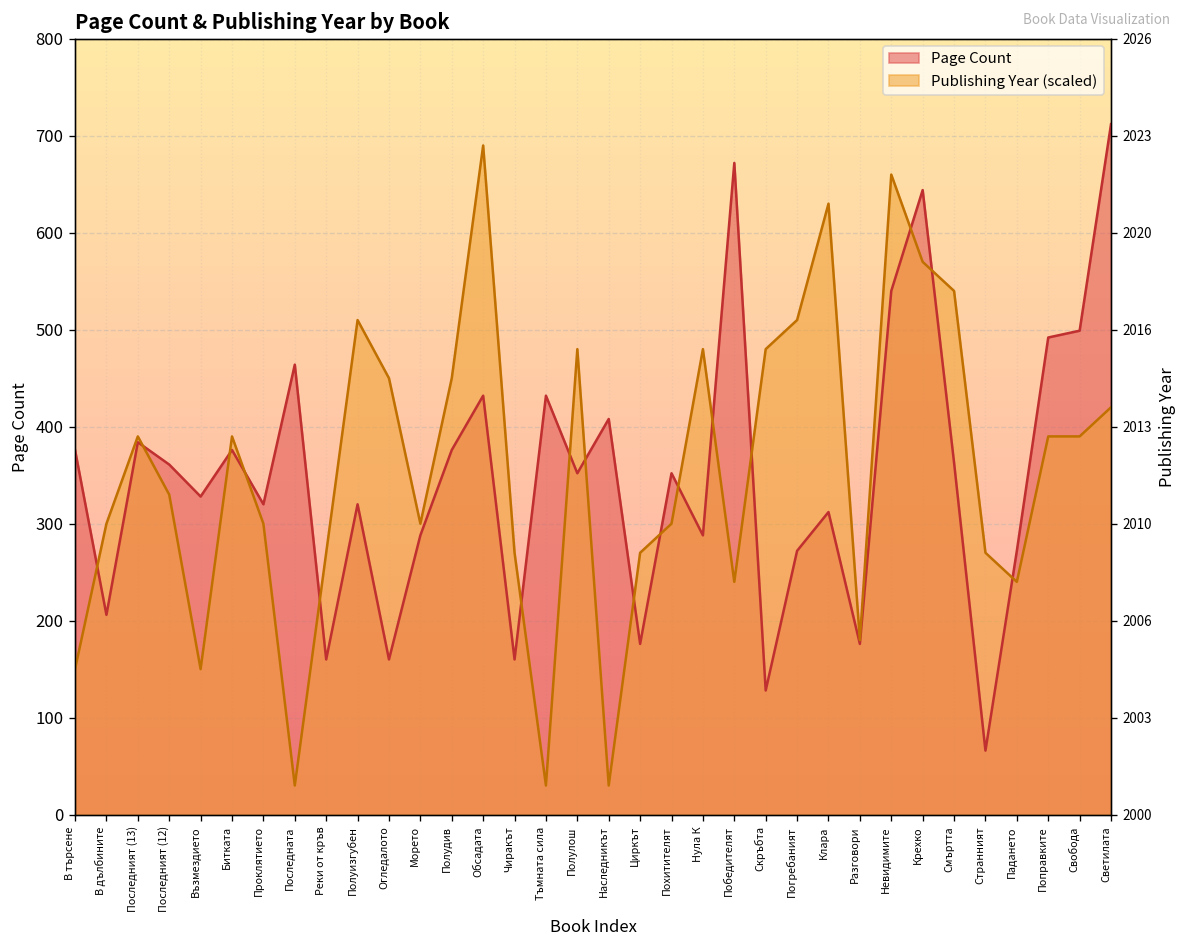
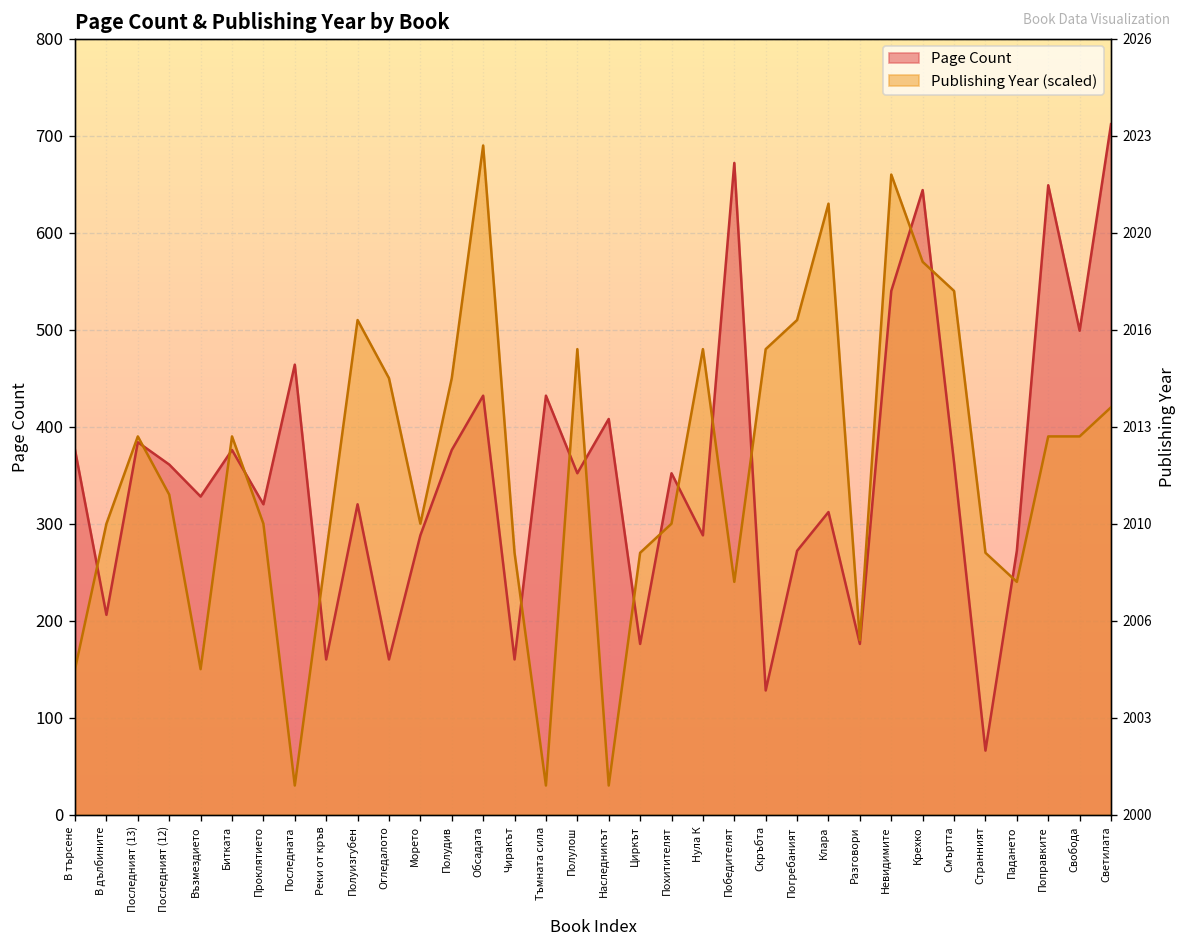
  {
    "Page Count": {
      "В търсене": 380,
      "В дълбините": 210,
      "Последният (13)": 380,
      "Последният (12)": 360,
      "Възмездието": 330,
      "Битката": 380,
      "Проклятието": 320,
      "Последната": 460,
      "Реки от кръв": 160,
      "Полуизгубен": 320,
      "Огледалото": 160,
      "Морето": 290,
      "Полудив": 380,
      "Обсадата": 430,
      "Чиракът": 160,
      "Тъмната сила": 430,
      "Полулош": 350,
      "Наследникът": 410,
      "Циркът": 180,
      "Похитителят": 350,
      "Нула К": 290,
      "Победителят": 670,
      "Скръбта": 130,
      "Погребаният": 270,
      "Клара": 310,
      "Разговори": 180,
      "Невидимите": 540,
      "Крехко": 640,
      "Смъртта": 360,
      "Странният": 70,
      "Падането": 270,
-     "Поправките": 490,
+     "Поправките": 650,
      "Свобода": 500,
      "Светилата": 710
    },
    "Publishing Year (scaled)": {
      "В търсене": 150,
      "В дълбините": 300,
      "Последният (13)": 390,
      "Последният (12)": 330,
      "Възмездието": 150,
      "Битката": 390,
      "Проклятието": 300,
      "Последната": 30,
      "Реки от кръв": 270,
      "Полуизгубен": 510,
      "Огледалото": 450,
      "Морето": 300,
      "Полудив": 450,
      "Обсадата": 690,
      "Чиракът": 270,
      "Тъмната сила": 30,
      "Полулош": 480,
      "Наследникът": 30,
      "Циркът": 270,
      "Похитителят": 300,
      "Нула К": 480,
      "Победителят": 240,
      "Скръбта": 480,
      "Погребаният": 510,
      "Клара": 630,
      "Разговори": 180,
      "Невидимите": 660,
      "Крехко": 570,
      "Смъртта": 540,
      "Странният": 270,
      "Падането": 240,
      "Поправките": 390,
      "Свобода": 390,
      "Светилата": 420
    }
  }
